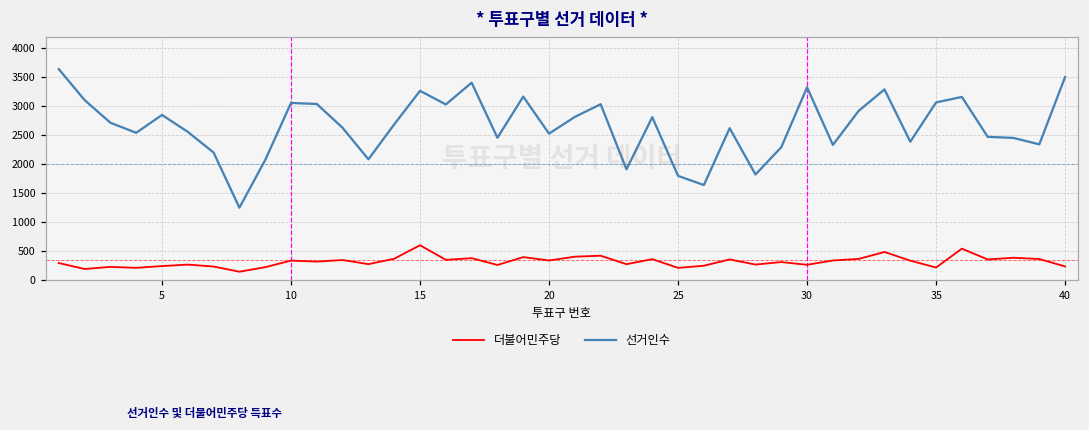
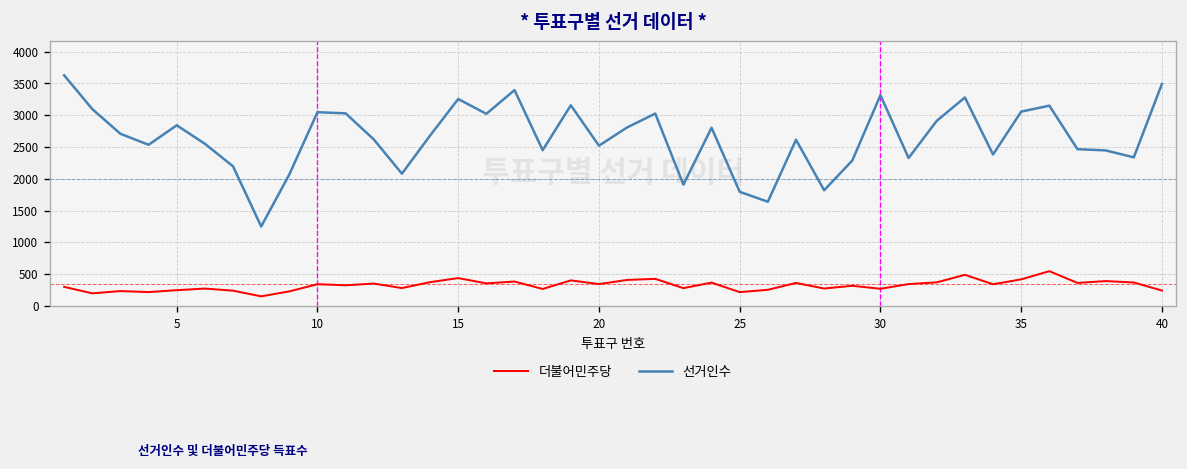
  {
    "더불어민주당": {
      "5": 200,
      "10": 300,
-     "15": 600,
+     "15": 400,
      "20": 300,
      "25": 200,
      "30": 300,
-     "35": 200,
+     "35": 400,
      "40": 200
    },
    "선거인수": {
      "5": 2800,
      "10": 3000,
      "15": 3300,
      "20": 2500,
      "25": 1800,
      "30": 3300,
      "35": 3100,
      "40": 3500
    }
  }
